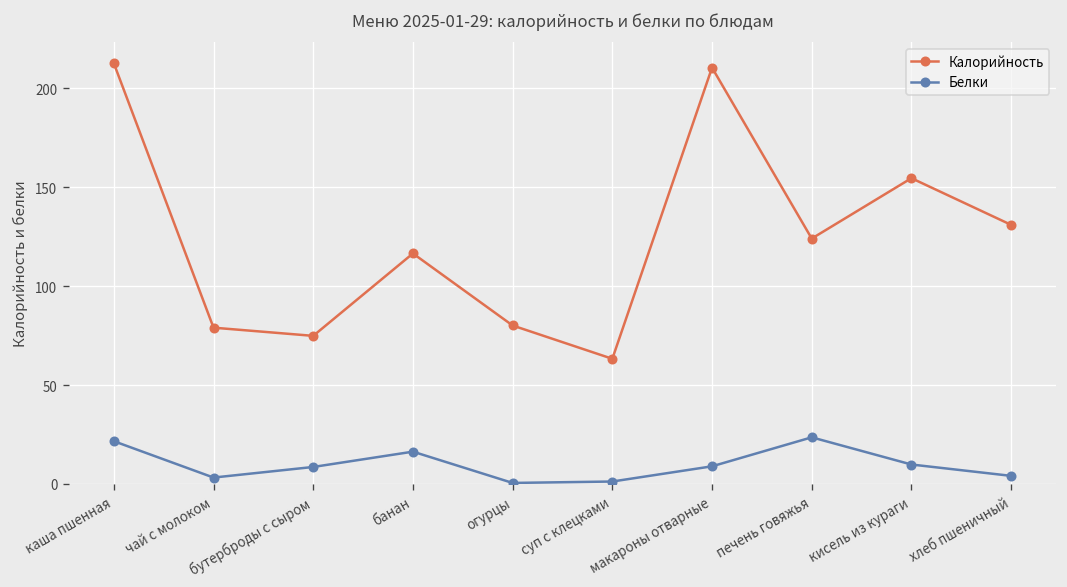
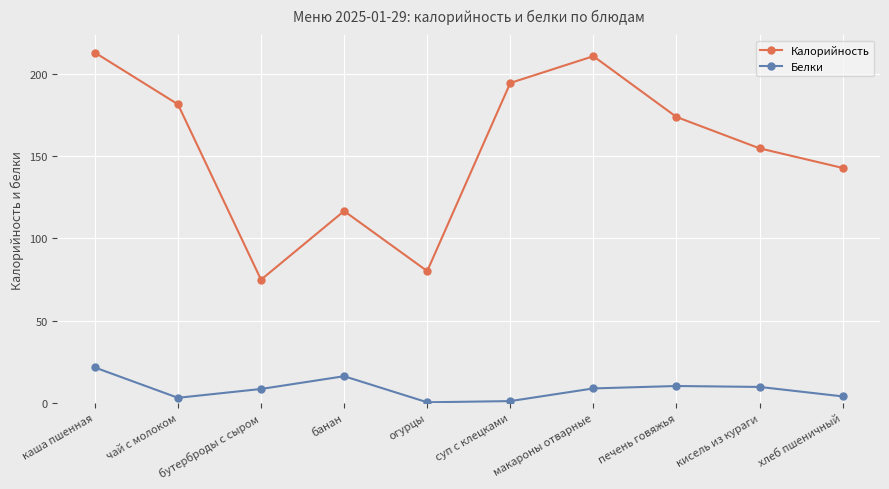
  {
    "Калорийность": {
      "каша пшенная": 213,
-     "чай с молоком": 79,
+     "чай с молоком": 181,
      "бутерброды с сыром": 75,
      "банан": 117,
      "огурцы": 80,
-     "суп с клецками": 63,
+     "суп с клецками": 194,
      "макароны отварные": 211,
-     "печень говяжья": 124,
+     "печень говяжья": 174,
      "кисель из кураги": 155,
-     "хлеб пшеничный": 131
+     "хлеб пшеничный": 143
    },
    "Белки": {
      "каша пшенная": 22,
      "чай с молоком": 3,
      "бутерброды с сыром": 9,
      "банан": 16,
      "огурцы": 0,
      "суп с клецками": 1,
      "макароны отварные": 9,
-     "печень говяжья": 24,
+     "печень говяжья": 10,
      "кисель из кураги": 10,
      "хлеб пшеничный": 4
    }
  }
